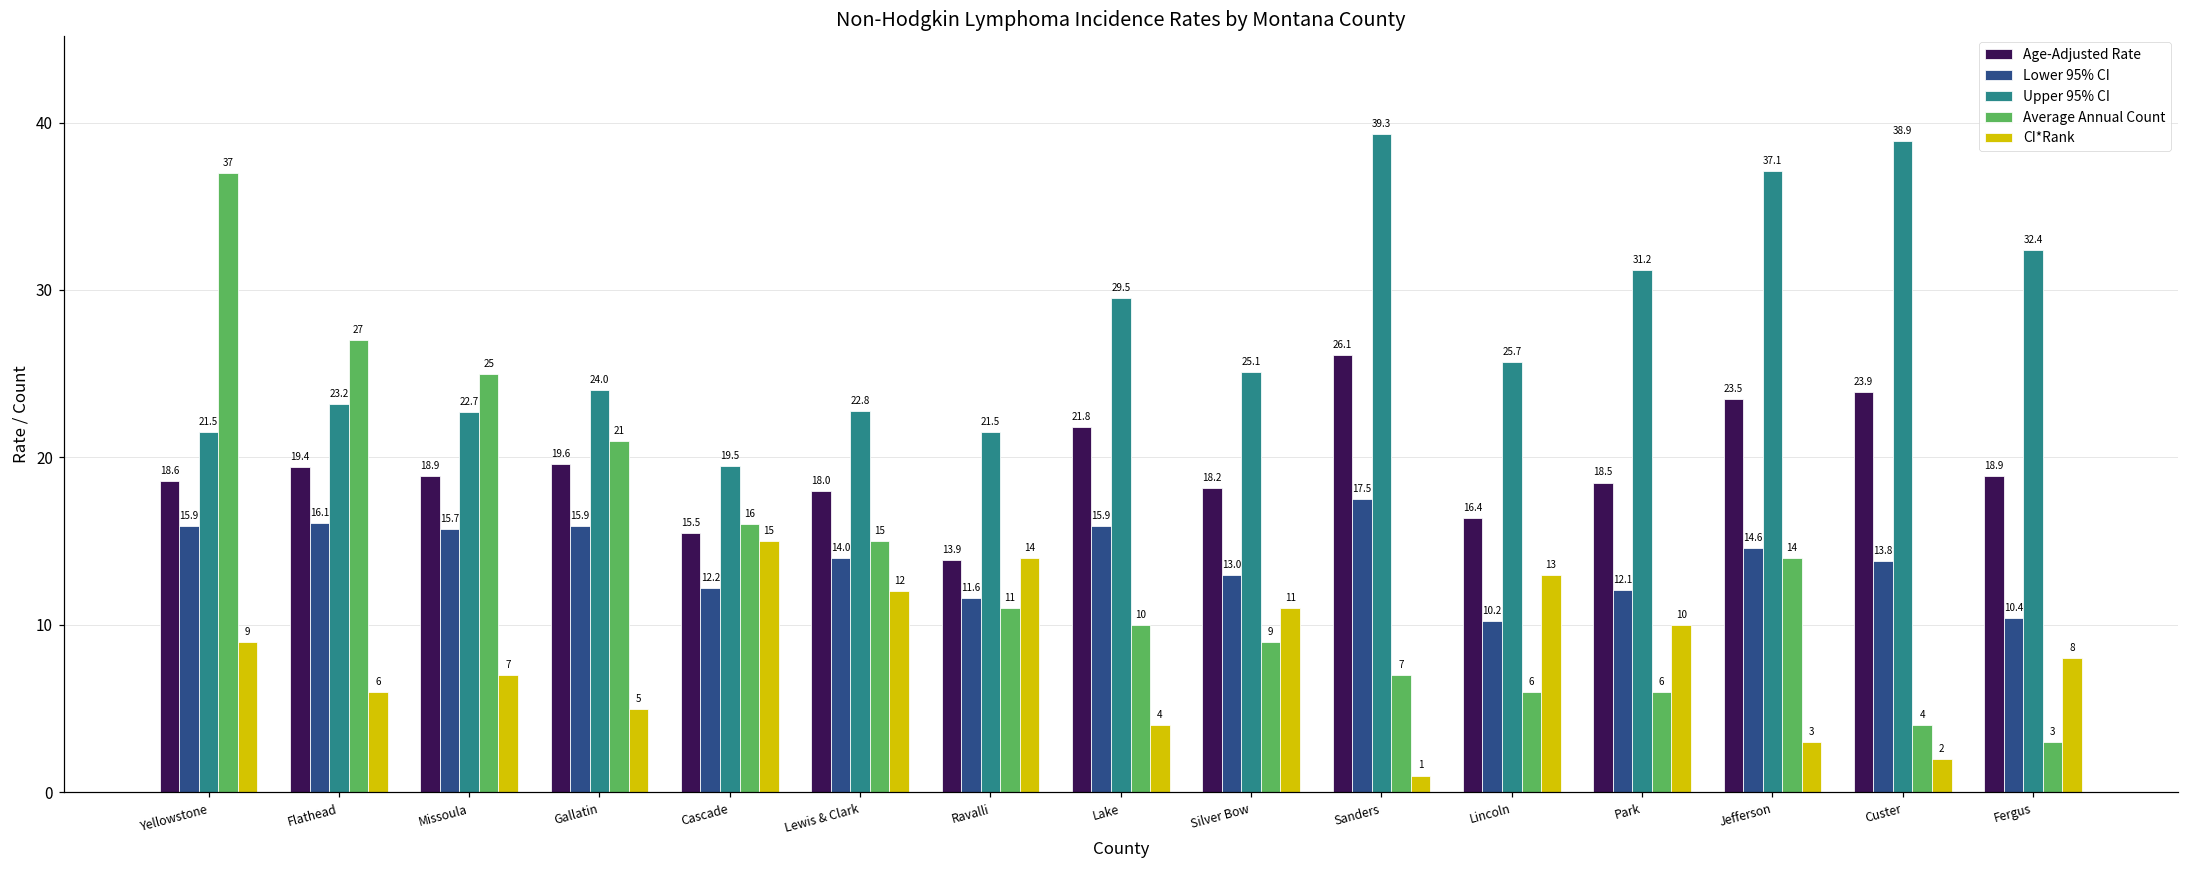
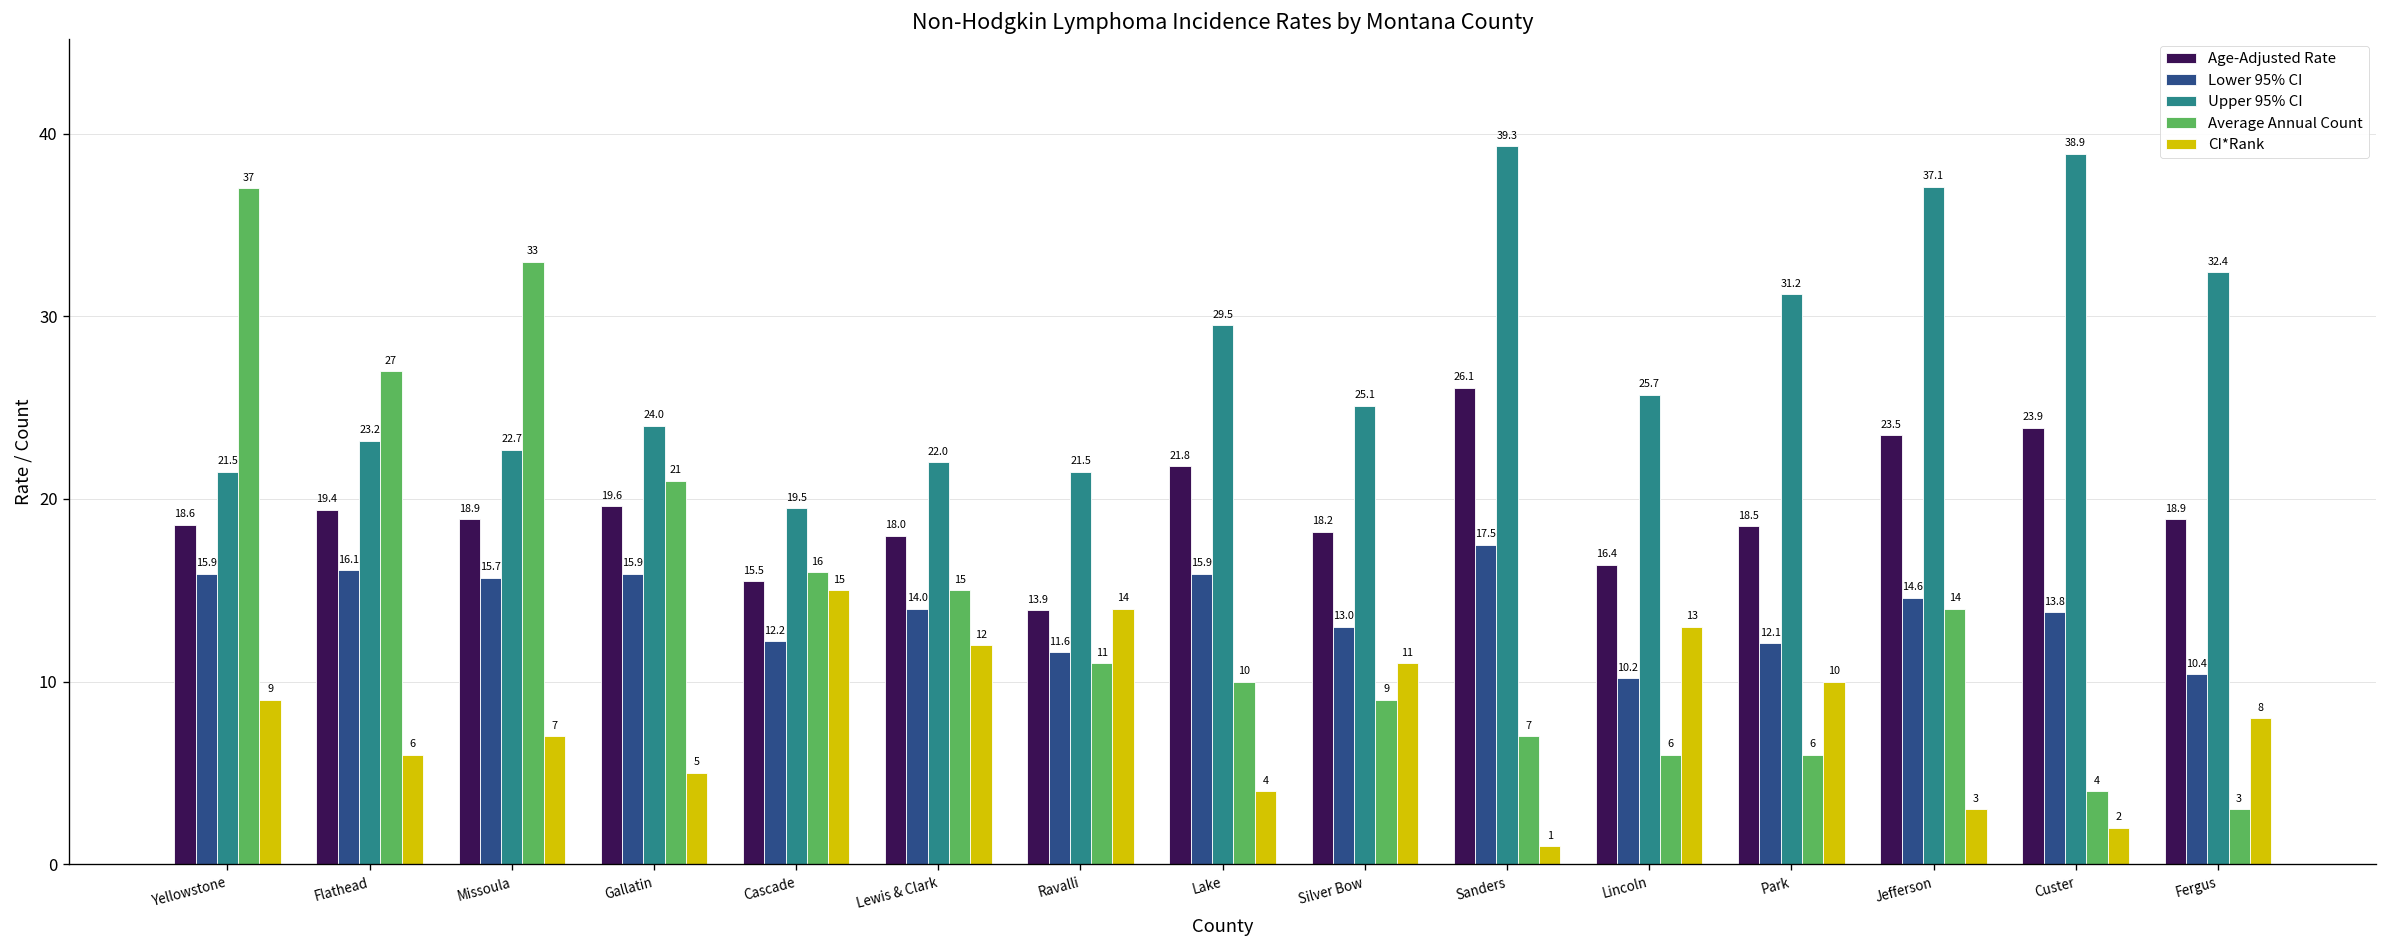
  {
    "Age-Adjusted Rate": {
      "Yellowstone": 18.6,
      "Flathead": 19.4,
      "Missoula": 18.9,
      "Gallatin": 19.6,
      "Cascade": 15.5,
      "Lewis & Clark": 18.0,
      "Ravalli": 13.9,
      "Lake": 21.8,
      "Silver Bow": 18.2,
      "Sanders": 26.1,
      "Lincoln": 16.4,
      "Park": 18.5,
      "Jefferson": 23.5,
      "Custer": 23.9,
      "Fergus": 18.9
    },
    "Lower 95% CI": {
      "Yellowstone": 15.9,
      "Flathead": 16.1,
      "Missoula": 15.7,
      "Gallatin": 15.9,
      "Cascade": 12.2,
      "Lewis & Clark": 14.0,
      "Ravalli": 11.6,
      "Lake": 15.9,
      "Silver Bow": 13.0,
      "Sanders": 17.5,
      "Lincoln": 10.2,
      "Park": 12.1,
      "Jefferson": 14.6,
      "Custer": 13.8,
      "Fergus": 10.4
    },
    "Upper 95% CI": {
      "Yellowstone": 21.5,
      "Flathead": 23.2,
      "Missoula": 22.7,
      "Gallatin": 24.0,
      "Cascade": 19.5,
-     "Lewis & Clark": 22.8,
+     "Lewis & Clark": 22.0,
      "Ravalli": 21.5,
      "Lake": 29.5,
      "Silver Bow": 25.1,
      "Sanders": 39.3,
      "Lincoln": 25.7,
      "Park": 31.2,
      "Jefferson": 37.1,
      "Custer": 38.9,
      "Fergus": 32.4
    },
    "Average Annual Count": {
      "Yellowstone": 37,
      "Flathead": 27,
-     "Missoula": 25,
+     "Missoula": 33,
      "Gallatin": 21,
      "Cascade": 16,
      "Lewis & Clark": 15,
      "Ravalli": 11,
      "Lake": 10,
      "Silver Bow": 9,
      "Sanders": 7,
      "Lincoln": 6,
      "Park": 6,
      "Jefferson": 14,
      "Custer": 4,
      "Fergus": 3
    },
    "CI*Rank": {
      "Yellowstone": 9,
      "Flathead": 6,
      "Missoula": 7,
      "Gallatin": 5,
      "Cascade": 15,
      "Lewis & Clark": 12,
      "Ravalli": 14,
      "Lake": 4,
      "Silver Bow": 11,
      "Sanders": 1,
      "Lincoln": 13,
      "Park": 10,
      "Jefferson": 3,
      "Custer": 2,
      "Fergus": 8
    }
  }
